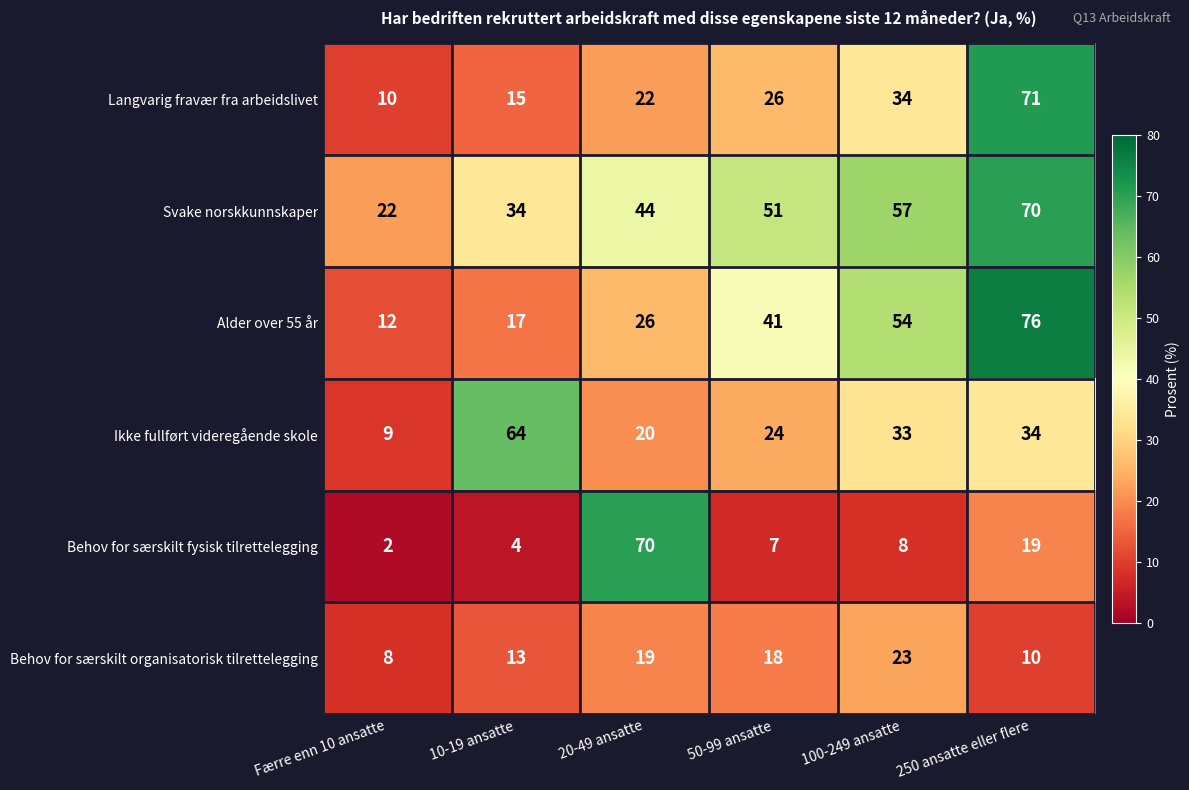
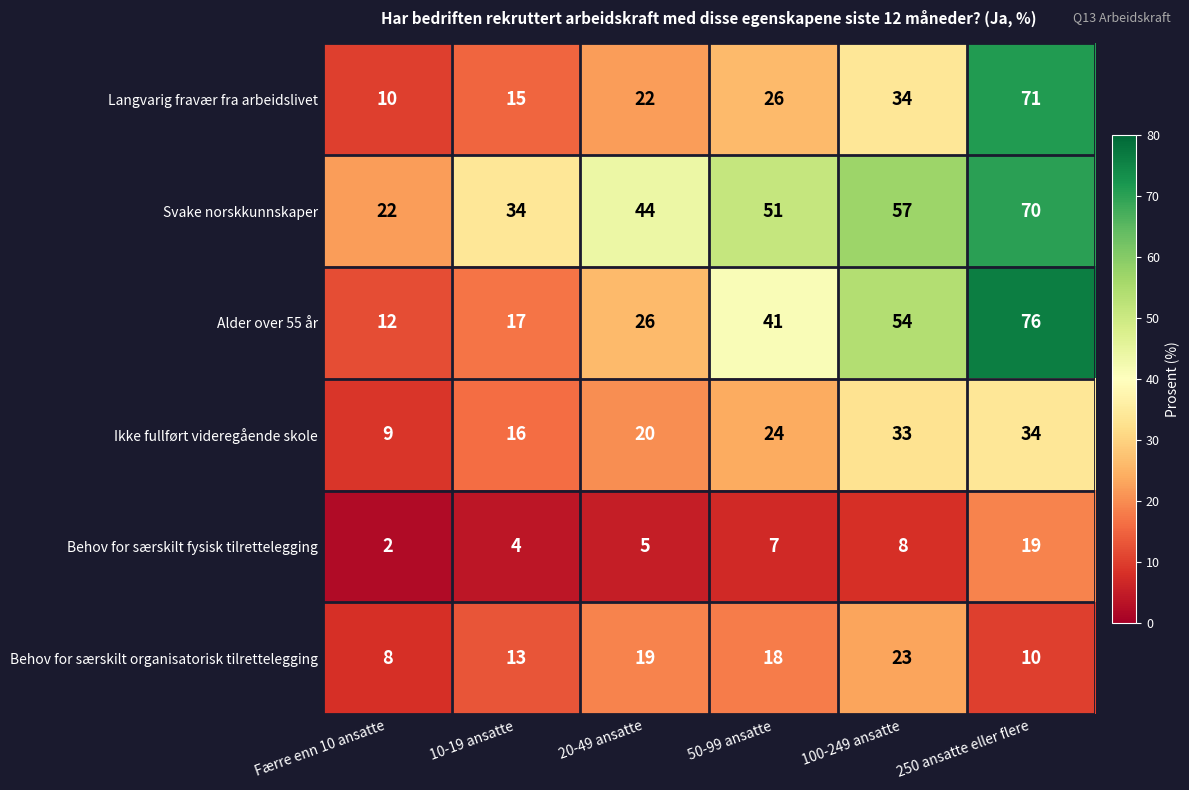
  {
    "Langvarig fravær fra arbeidslivet": {
      "Færre enn 10 ansatte": 10,
      "10-19 ansatte": 15,
      "20-49 ansatte": 22,
      "50-99 ansatte": 26,
      "100-249 ansatte": 34,
      "250 ansatte eller flere": 71
    },
    "Svake norskkunnskaper": {
      "Færre enn 10 ansatte": 22,
      "10-19 ansatte": 34,
      "20-49 ansatte": 44,
      "50-99 ansatte": 51,
      "100-249 ansatte": 57,
      "250 ansatte eller flere": 70
    },
    "Alder over 55 år": {
      "Færre enn 10 ansatte": 12,
      "10-19 ansatte": 17,
      "20-49 ansatte": 26,
      "50-99 ansatte": 41,
      "100-249 ansatte": 54,
      "250 ansatte eller flere": 76
    },
    "Ikke fullført videregående skole": {
      "Færre enn 10 ansatte": 9,
-     "10-19 ansatte": 64,
+     "10-19 ansatte": 16,
      "20-49 ansatte": 20,
      "50-99 ansatte": 24,
      "100-249 ansatte": 33,
      "250 ansatte eller flere": 34
    },
    "Behov for særskilt fysisk tilrettelegging": {
      "Færre enn 10 ansatte": 2,
      "10-19 ansatte": 4,
-     "20-49 ansatte": 70,
+     "20-49 ansatte": 5,
      "50-99 ansatte": 7,
      "100-249 ansatte": 8,
      "250 ansatte eller flere": 19
    },
    "Behov for særskilt organisatorisk tilrettelegging": {
      "Færre enn 10 ansatte": 8,
      "10-19 ansatte": 13,
      "20-49 ansatte": 19,
      "50-99 ansatte": 18,
      "100-249 ansatte": 23,
      "250 ansatte eller flere": 10
    }
  }
